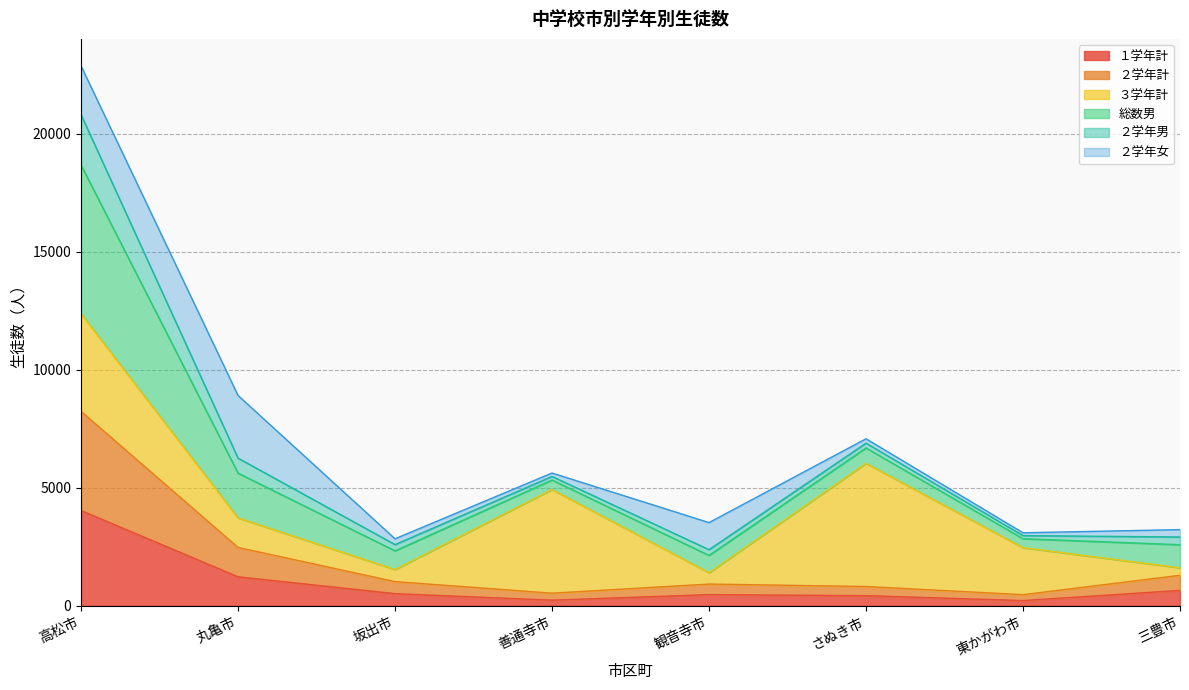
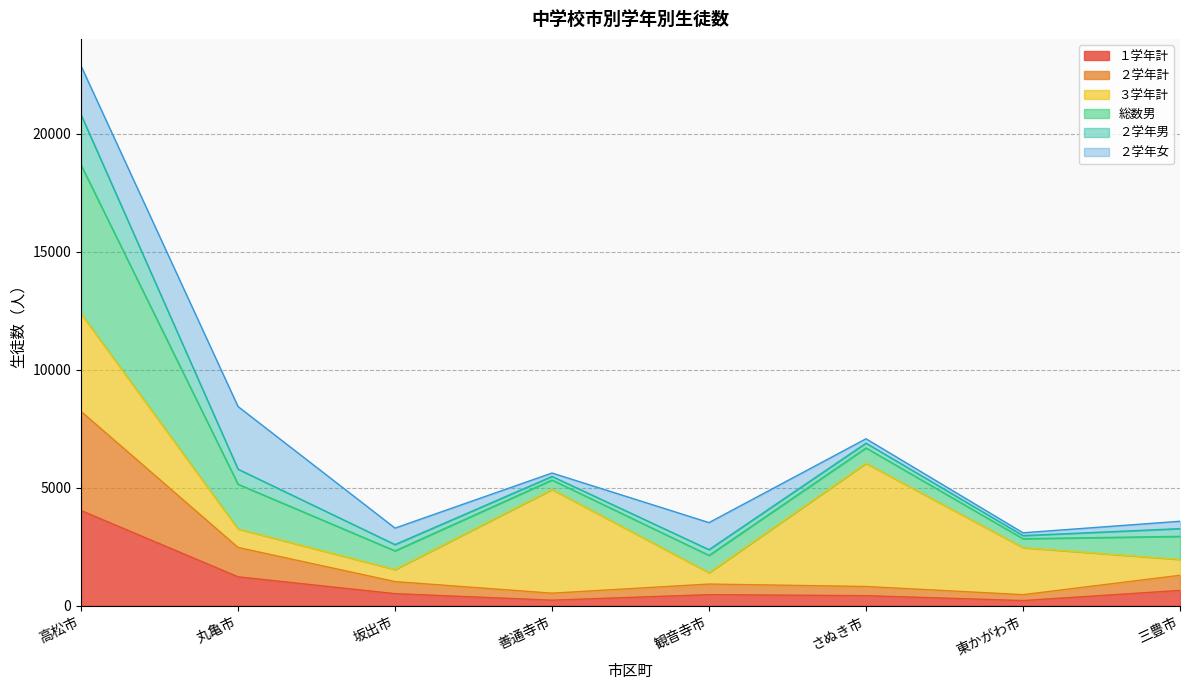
  {
    "３学年計": {
      "高松市": 4100,
-     "丸亀市": 1300,
+     "丸亀市": 800,
      "坂出市": 500,
      "善通寺市": 4400,
      "観音寺市": 500,
      "さぬき市": 5200,
      "東かがわ市": 2000,
-     "三豊市": 300
+     "三豊市": 700
    },
    "２学年女": {
      "高松市": 2100,
      "丸亀市": 2700,
-     "坂出市": 200,
+     "坂出市": 700,
      "善通寺市": 100,
      "観音寺市": 1100,
      "さぬき市": 200,
      "東かがわ市": 100,
      "三豊市": 300
    }
  }
